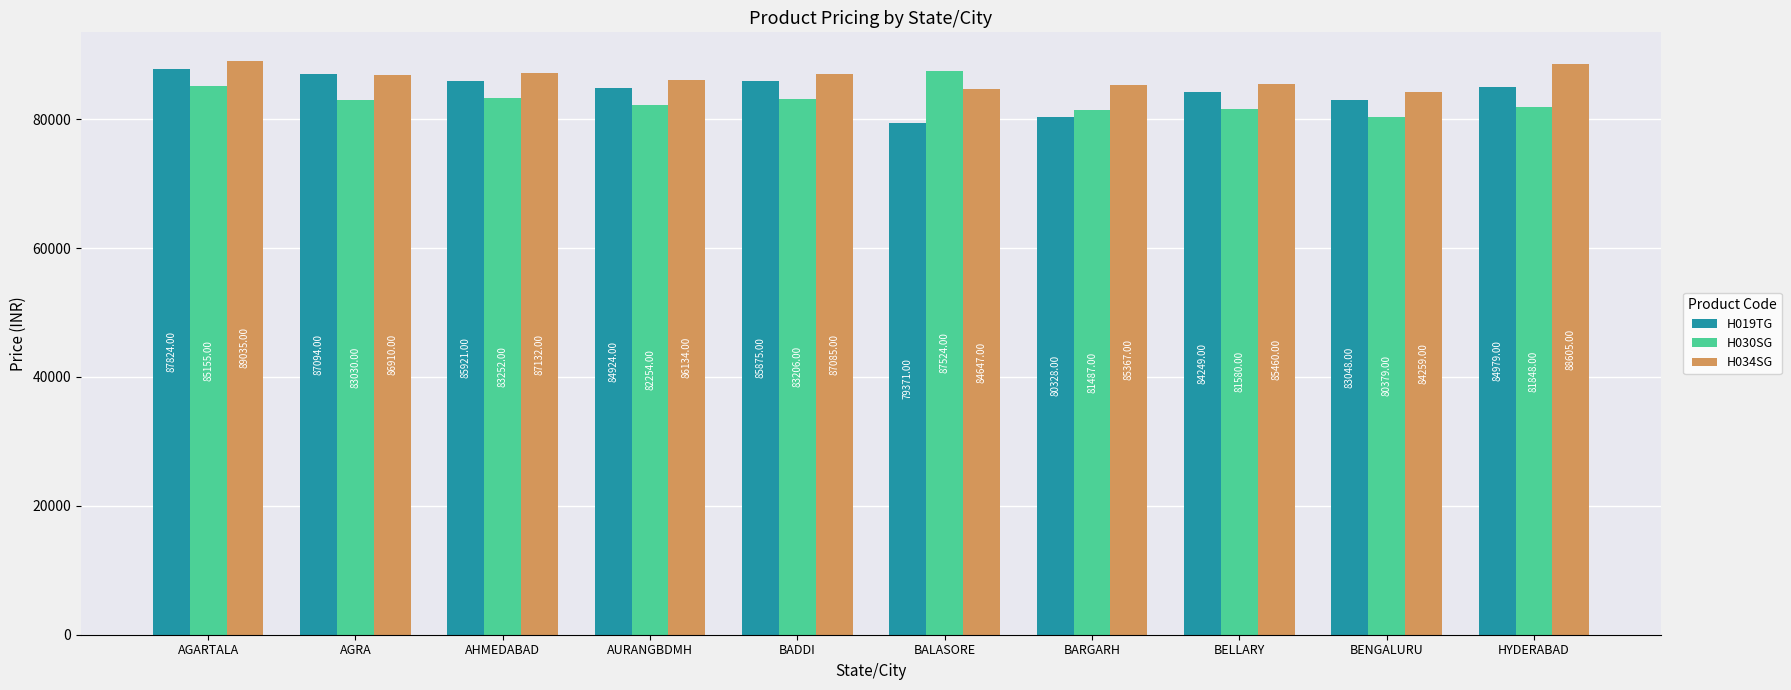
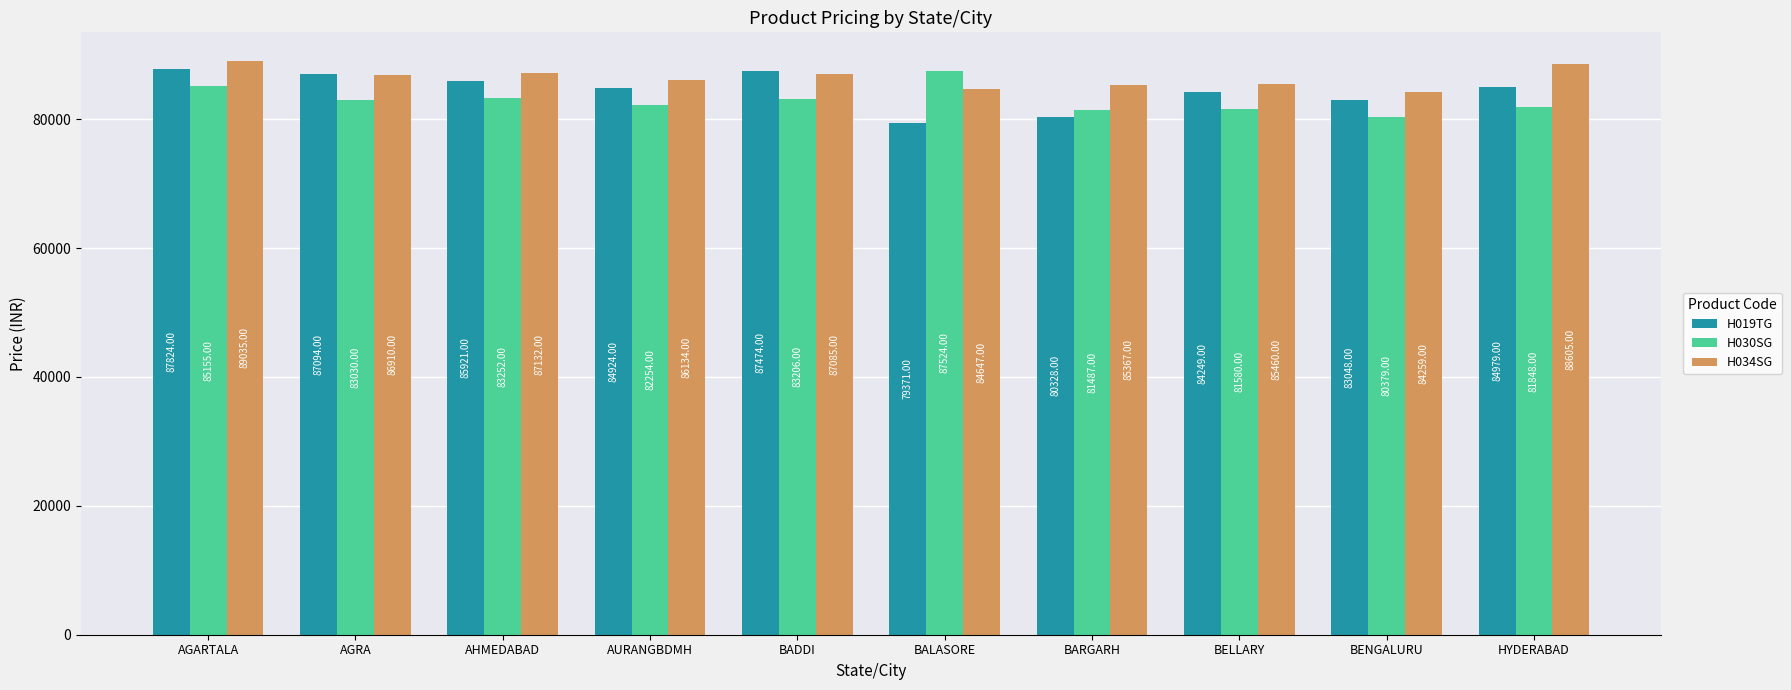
  {
    "H019TG": {
      "AGARTALA": 87824.00,
      "AGRA": 87094.00,
      "AHMEDABAD": 85921.00,
      "AURANGBDMH": 84924.00,
-     "BADDI": 85875.00,
+     "BADDI": 87474.00,
      "BALASORE": 79371.00,
      "BARGARH": 80328.00,
      "BELLARY": 84249.00,
      "BENGALURU": 83048.00,
      "HYDERABAD": 84979.00
    },
    "H030SG": {
      "AGARTALA": 85155.00,
      "AGRA": 83030.00,
      "AHMEDABAD": 83252.00,
      "AURANGBDMH": 82254.00,
      "BADDI": 83206.00,
      "BALASORE": 87524.00,
      "BARGARH": 81487.00,
      "BELLARY": 81580.00,
      "BENGALURU": 80379.00,
      "HYDERABAD": 81848.00
    },
    "H034SG": {
      "AGARTALA": 89035.00,
      "AGRA": 86910.00,
      "AHMEDABAD": 87132.00,
      "AURANGBDMH": 86134.00,
      "BADDI": 87085.00,
      "BALASORE": 84647.00,
      "BARGARH": 85367.00,
      "BELLARY": 85460.00,
      "BENGALURU": 84259.00,
      "HYDERABAD": 88605.00
    }
  }
